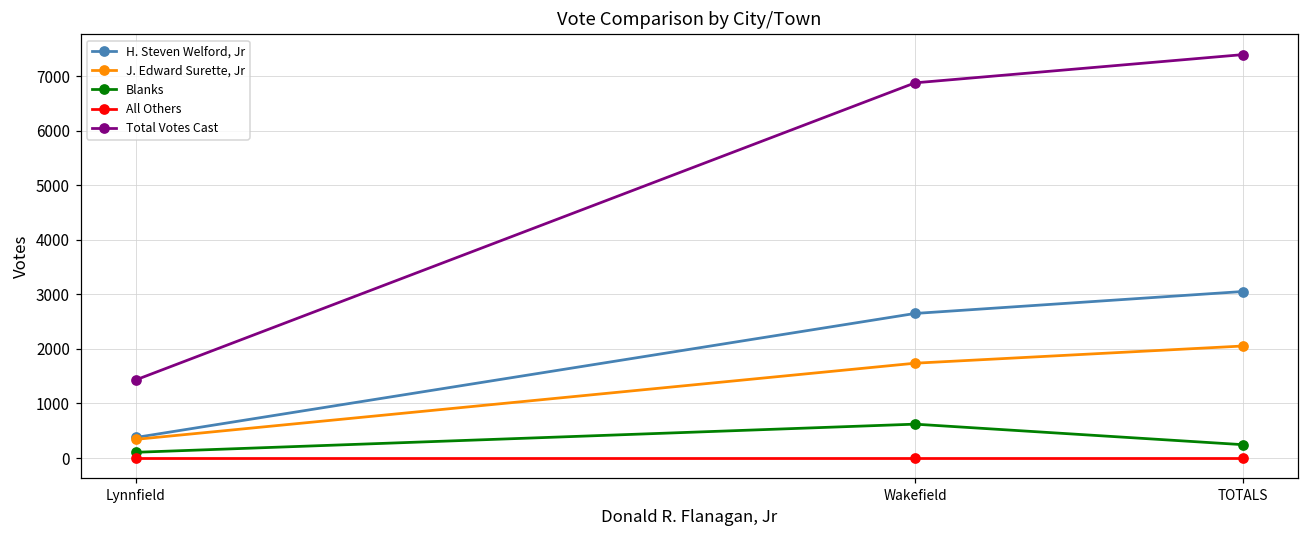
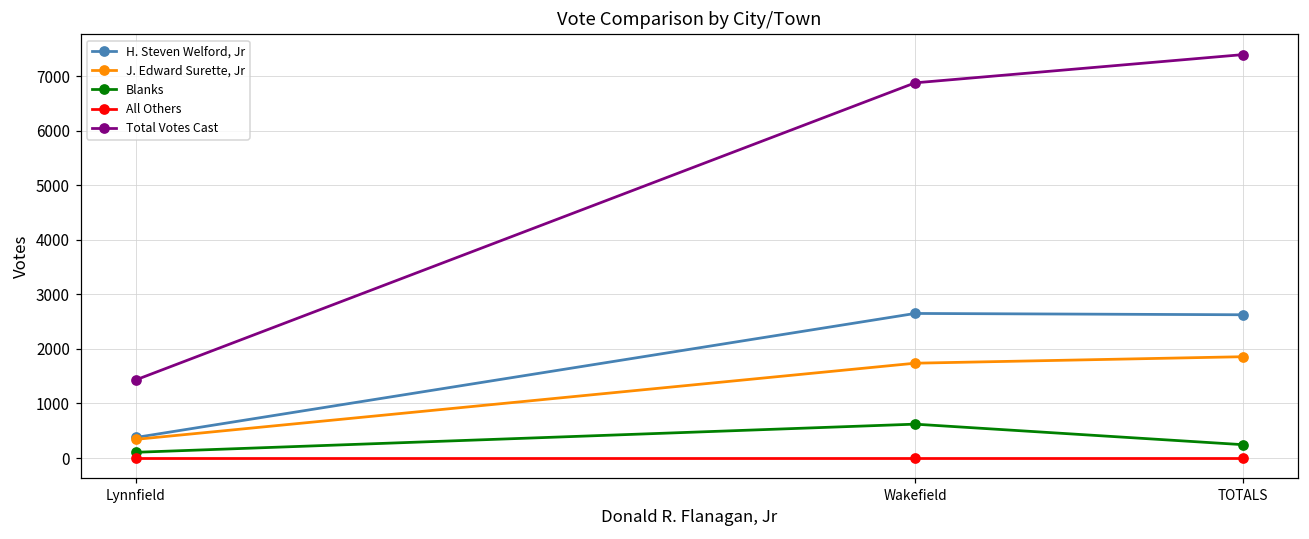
  {
    "H. Steven Welford, Jr": {
      "Wakefield": 2700,
-     "TOTALS": 3100
+     "TOTALS": 2600
    },
    "J. Edward Surette, Jr": {
      "Wakefield": 1700,
-     "TOTALS": 2100
+     "TOTALS": 1900
    },
    "Blanks": {
      "Lynnfield": 100,
      "Wakefield": 600,
      "TOTALS": 200
    },
    "All Others": {
      "Lynnfield": 0,
      "Wakefield": 0,
      "TOTALS": 0
    },
    "Total Votes Cast": {
      "Lynnfield": 1400,
      "Wakefield": 6900,
      "TOTALS": 7400
    }
  }
